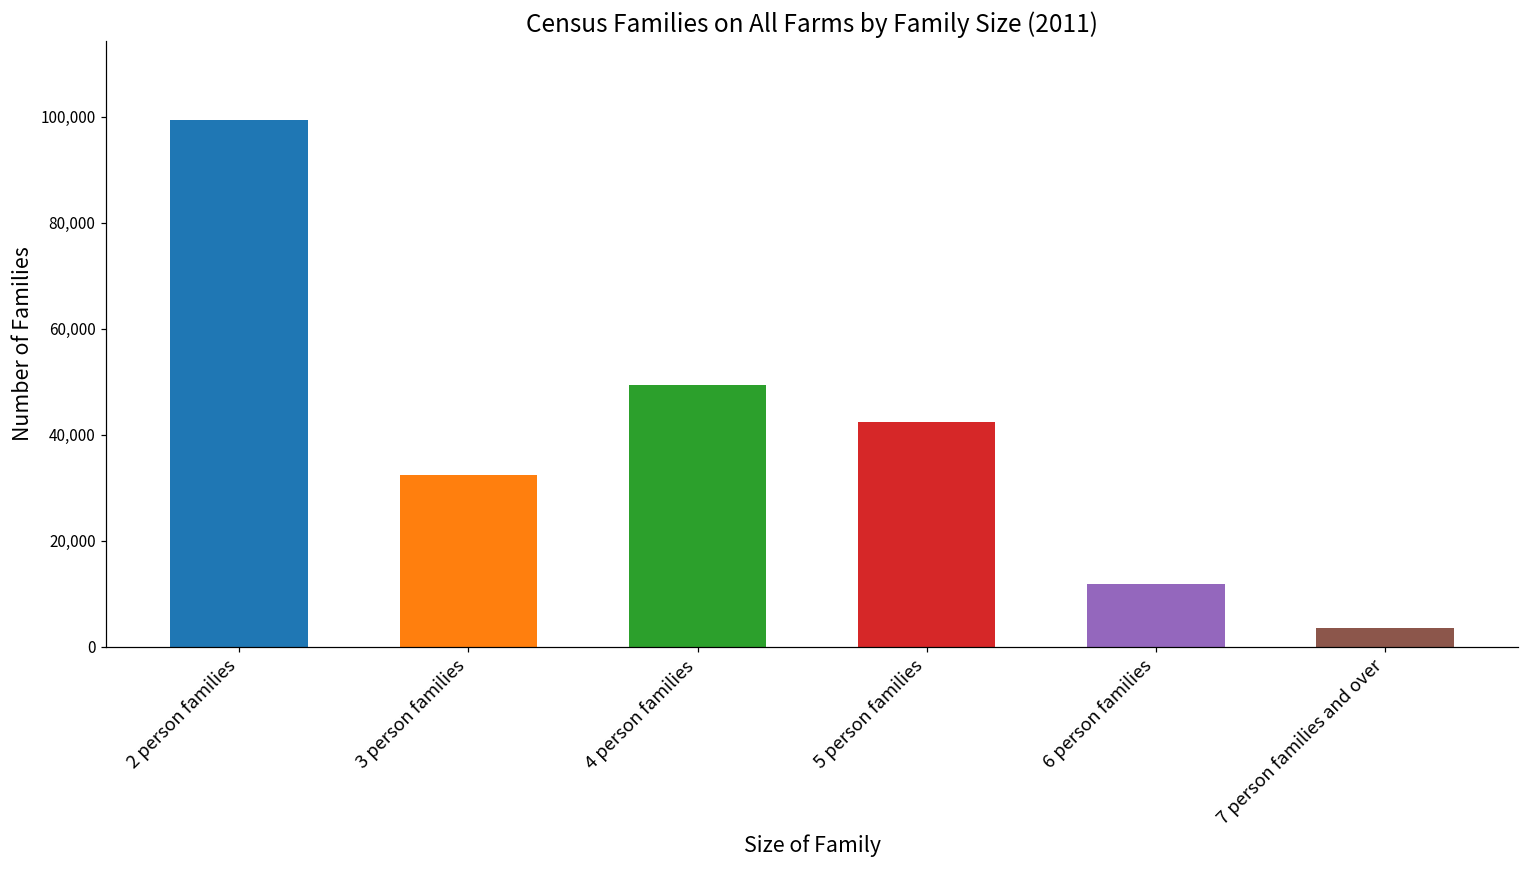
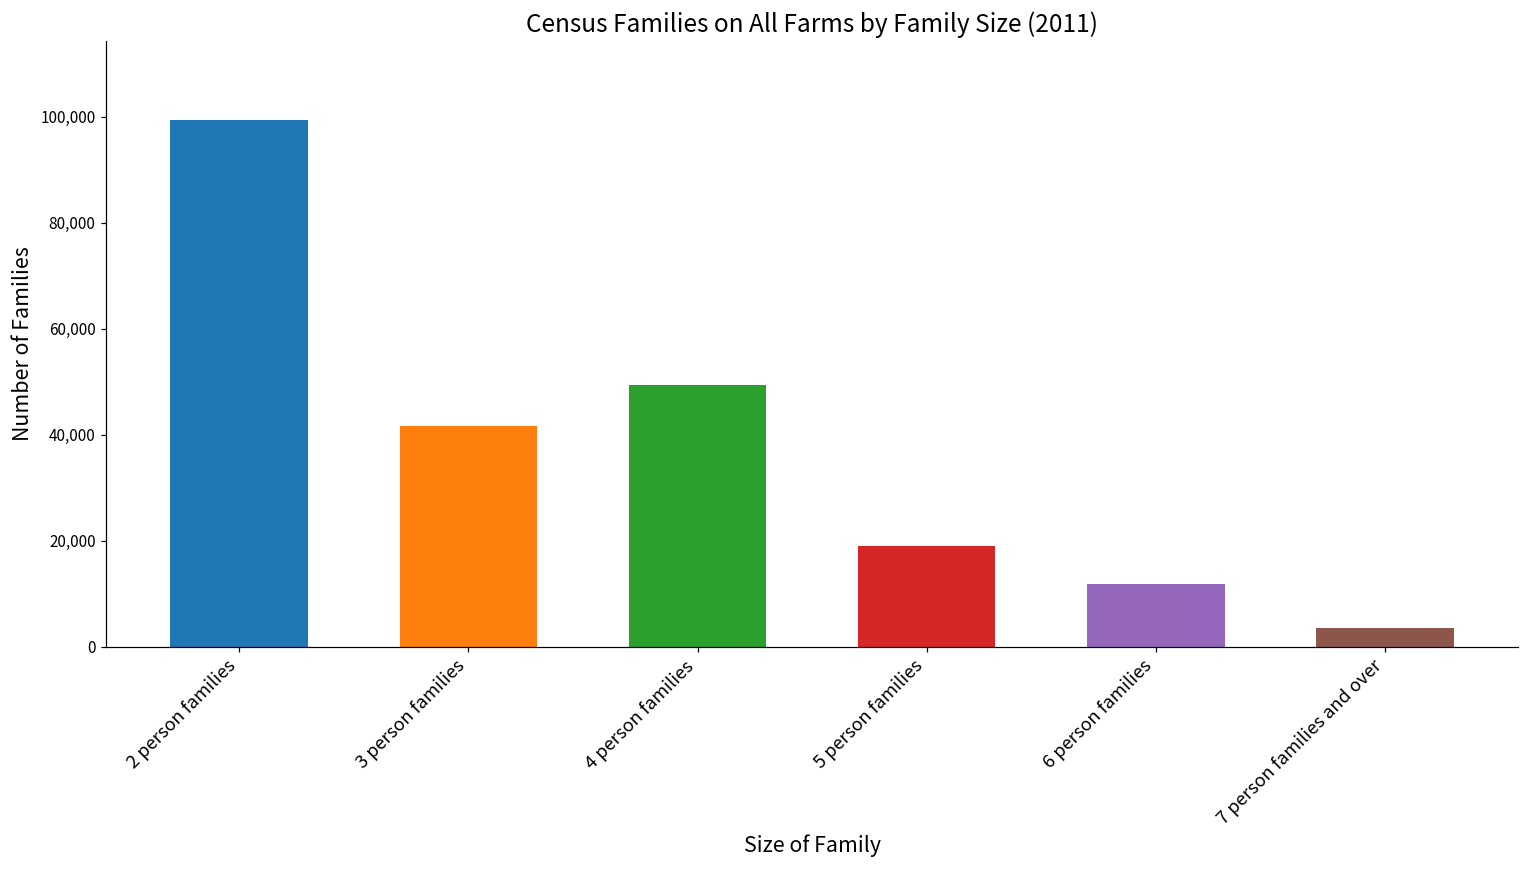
  {
    "2 person families": "99,000",
-   "3 person families": "32,000",
+   "3 person families": "42,000",
    "4 person families": "49,000",
-   "5 person families": "42,000",
+   "5 person families": "19,000",
    "6 person families": "12,000",
    "7 person families and over": "3,000"
  }
